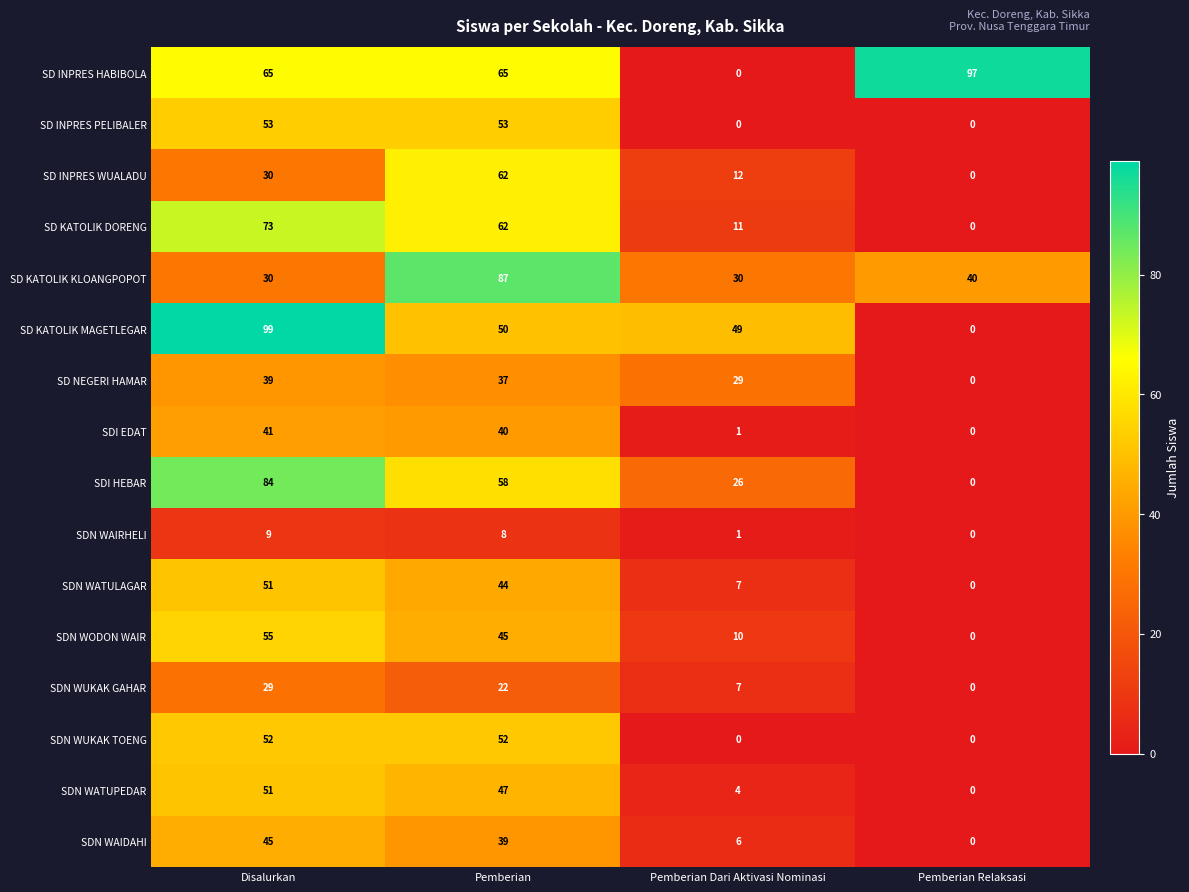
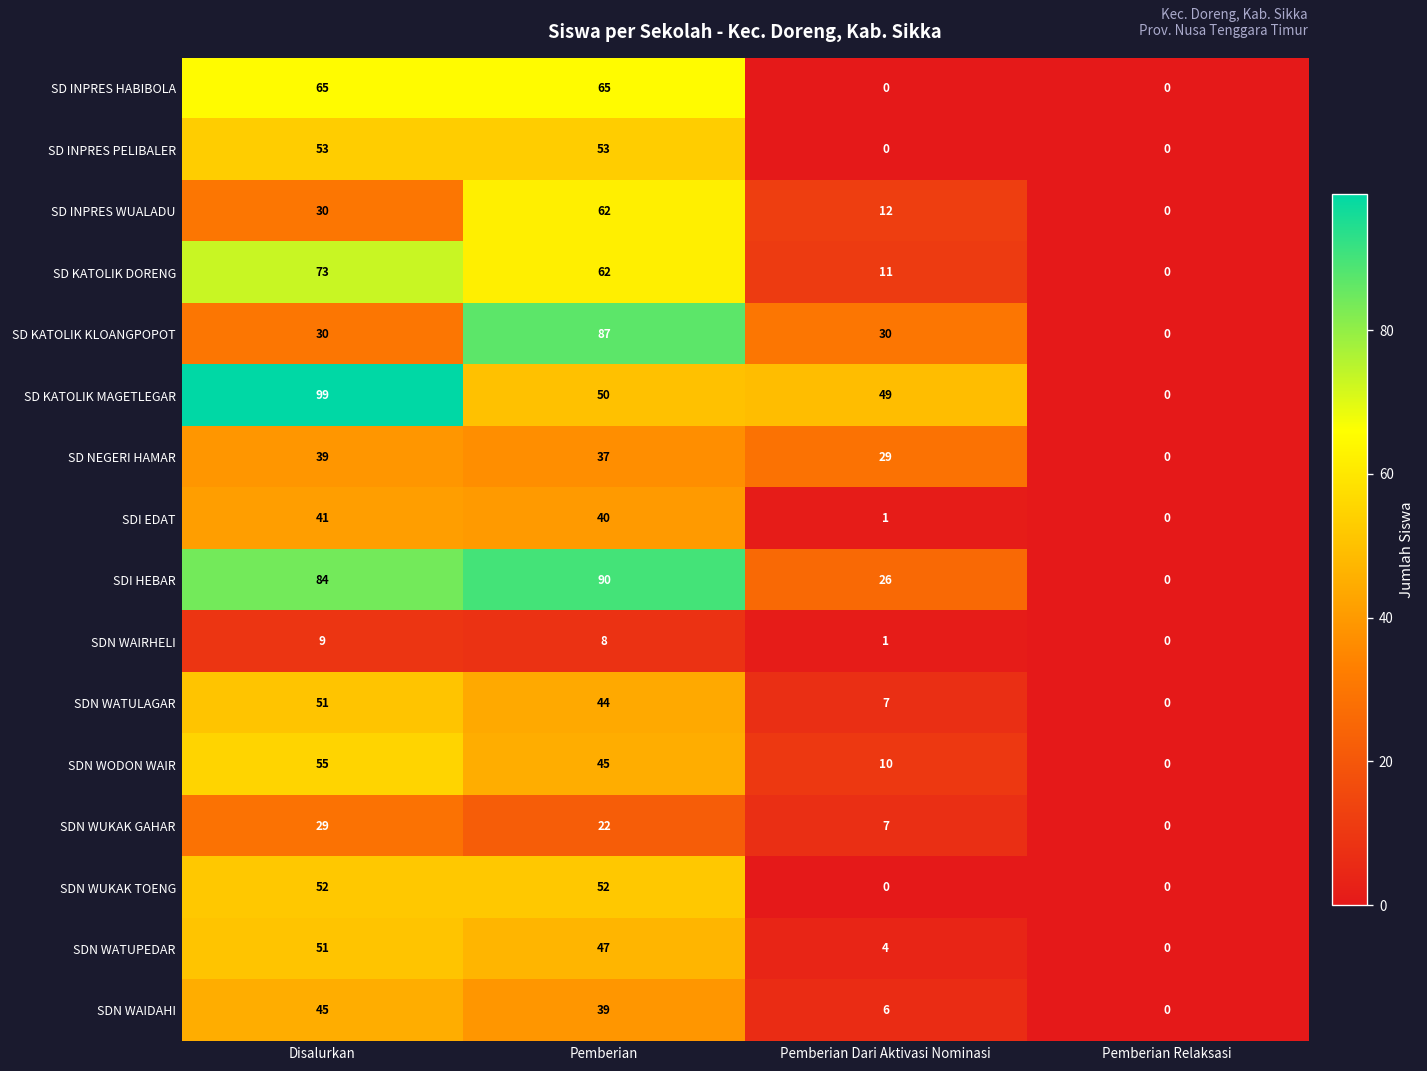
  {
    "SD INPRES HABIBOLA": {
      "Disalurkan": 65,
      "Pemberian": 65,
      "Pemberian Dari Aktivasi Nominasi": 0,
-     "Pemberian Relaksasi": 97
+     "Pemberian Relaksasi": 0
    },
    "SD INPRES PELIBALER": {
      "Disalurkan": 53,
      "Pemberian": 53,
      "Pemberian Dari Aktivasi Nominasi": 0,
      "Pemberian Relaksasi": 0
    },
    "SD INPRES WUALADU": {
      "Disalurkan": 30,
      "Pemberian": 62,
      "Pemberian Dari Aktivasi Nominasi": 12,
      "Pemberian Relaksasi": 0
    },
    "SD KATOLIK DORENG": {
      "Disalurkan": 73,
      "Pemberian": 62,
      "Pemberian Dari Aktivasi Nominasi": 11,
      "Pemberian Relaksasi": 0
    },
    "SD KATOLIK KLOANGPOPOT": {
      "Disalurkan": 30,
      "Pemberian": 87,
      "Pemberian Dari Aktivasi Nominasi": 30,
-     "Pemberian Relaksasi": 40
+     "Pemberian Relaksasi": 0
    },
    "SD KATOLIK MAGETLEGAR": {
      "Disalurkan": 99,
      "Pemberian": 50,
      "Pemberian Dari Aktivasi Nominasi": 49,
      "Pemberian Relaksasi": 0
    },
    "SD NEGERI HAMAR": {
      "Disalurkan": 39,
      "Pemberian": 37,
      "Pemberian Dari Aktivasi Nominasi": 29,
      "Pemberian Relaksasi": 0
    },
    "SDI EDAT": {
      "Disalurkan": 41,
      "Pemberian": 40,
      "Pemberian Dari Aktivasi Nominasi": 1,
      "Pemberian Relaksasi": 0
    },
    "SDI HEBAR": {
      "Disalurkan": 84,
-     "Pemberian": 58,
+     "Pemberian": 90,
      "Pemberian Dari Aktivasi Nominasi": 26,
      "Pemberian Relaksasi": 0
    },
    "SDN WAIRHELI": {
      "Disalurkan": 9,
      "Pemberian": 8,
      "Pemberian Dari Aktivasi Nominasi": 1,
      "Pemberian Relaksasi": 0
    },
    "SDN WATULAGAR": {
      "Disalurkan": 51,
      "Pemberian": 44,
      "Pemberian Dari Aktivasi Nominasi": 7,
      "Pemberian Relaksasi": 0
    },
    "SDN WODON WAIR": {
      "Disalurkan": 55,
      "Pemberian": 45,
      "Pemberian Dari Aktivasi Nominasi": 10,
      "Pemberian Relaksasi": 0
    },
    "SDN WUKAK GAHAR": {
      "Disalurkan": 29,
      "Pemberian": 22,
      "Pemberian Dari Aktivasi Nominasi": 7,
      "Pemberian Relaksasi": 0
    },
    "SDN WUKAK TOENG": {
      "Disalurkan": 52,
      "Pemberian": 52,
      "Pemberian Dari Aktivasi Nominasi": 0,
      "Pemberian Relaksasi": 0
    },
    "SDN WATUPEDAR": {
      "Disalurkan": 51,
      "Pemberian": 47,
      "Pemberian Dari Aktivasi Nominasi": 4,
      "Pemberian Relaksasi": 0
    },
    "SDN WAIDAHI": {
      "Disalurkan": 45,
      "Pemberian": 39,
      "Pemberian Dari Aktivasi Nominasi": 6,
      "Pemberian Relaksasi": 0
    }
  }
